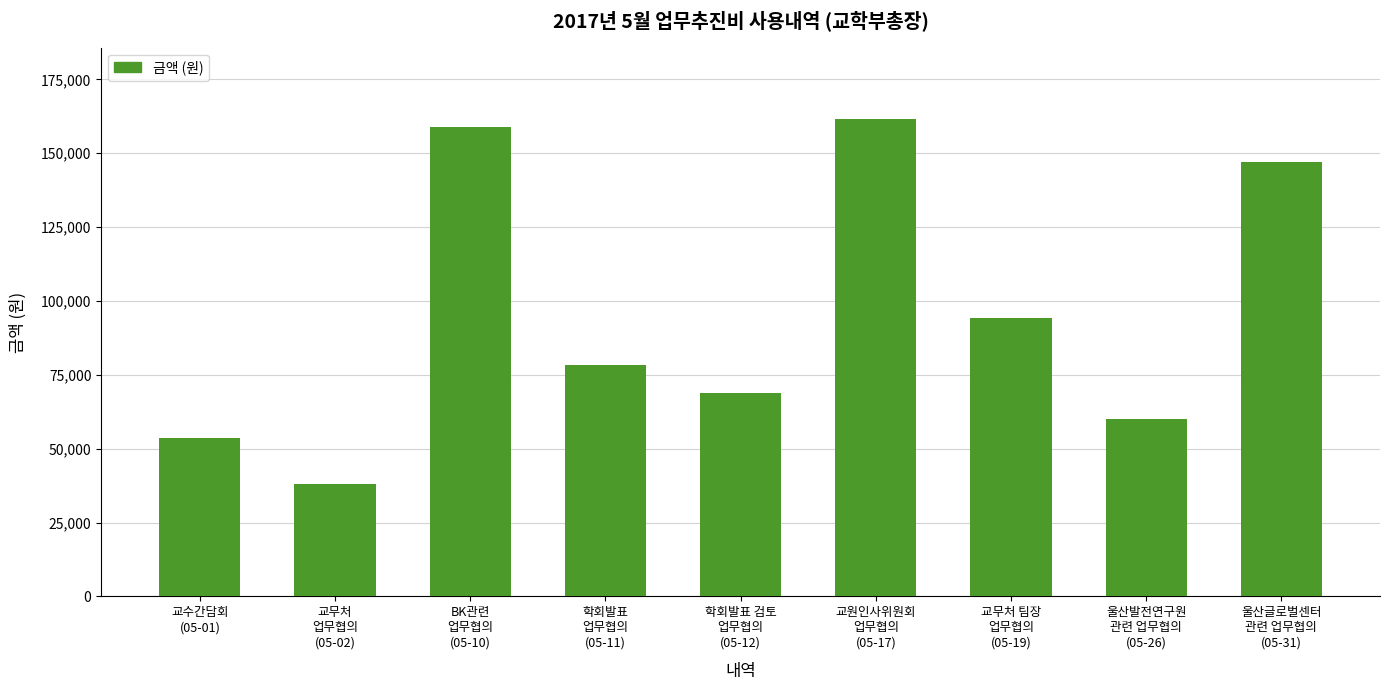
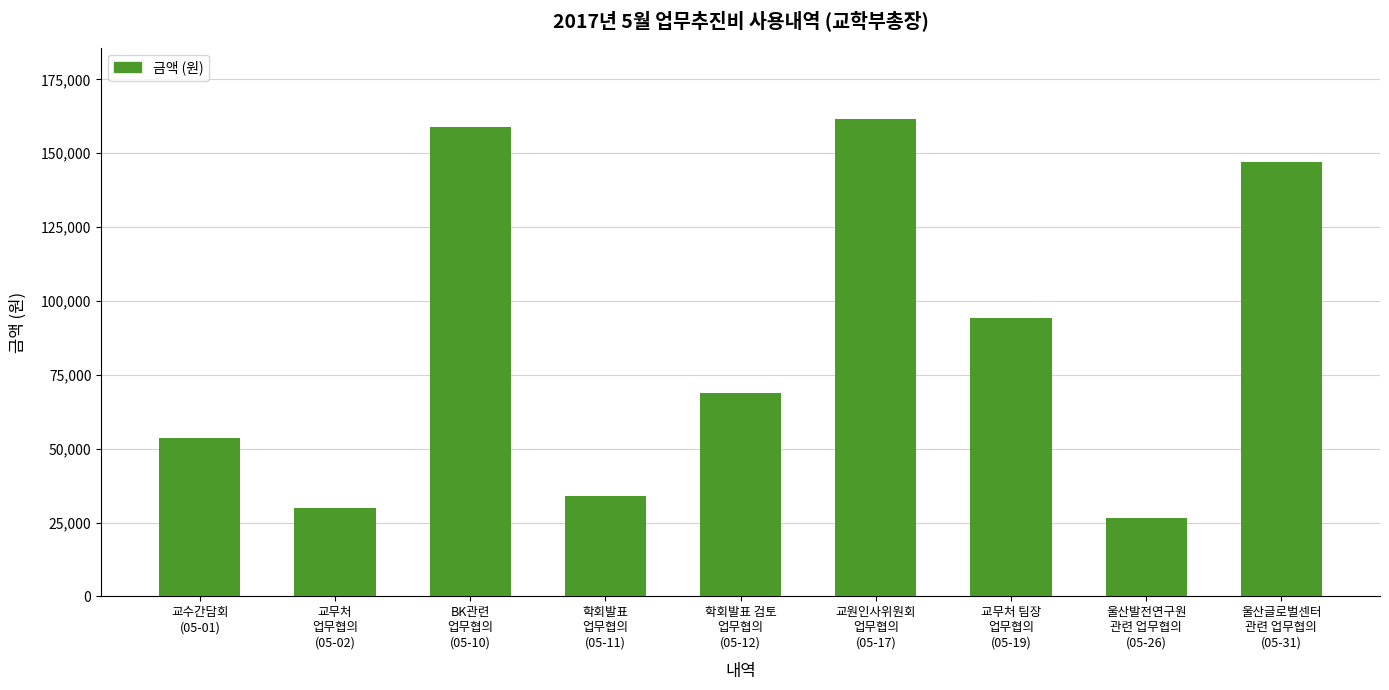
  {
    "교수간담회 (05-01)": "54,000",
-   "교무처 업무협의 (05-02)": "38,000",
+   "교무처 업무협의 (05-02)": "30,000",
    "BK관련 업무협의 (05-10)": "159,000",
-   "학회발표 업무협의 (05-11)": "78,000",
+   "학회발표 업무협의 (05-11)": "34,000",
    "학회발표 검토 업무협의 (05-12)": "69,000",
    "교원인사위원회 업무협의 (05-17)": "162,000",
    "교무처 팀장 업무협의 (05-19)": "94,000",
-   "울산발전연구원 관련 업무협의 (05-26)": "60,000",
+   "울산발전연구원 관련 업무협의 (05-26)": "26,000",
    "울산글로벌센터 관련 업무협의 (05-31)": "147,000"
  }
